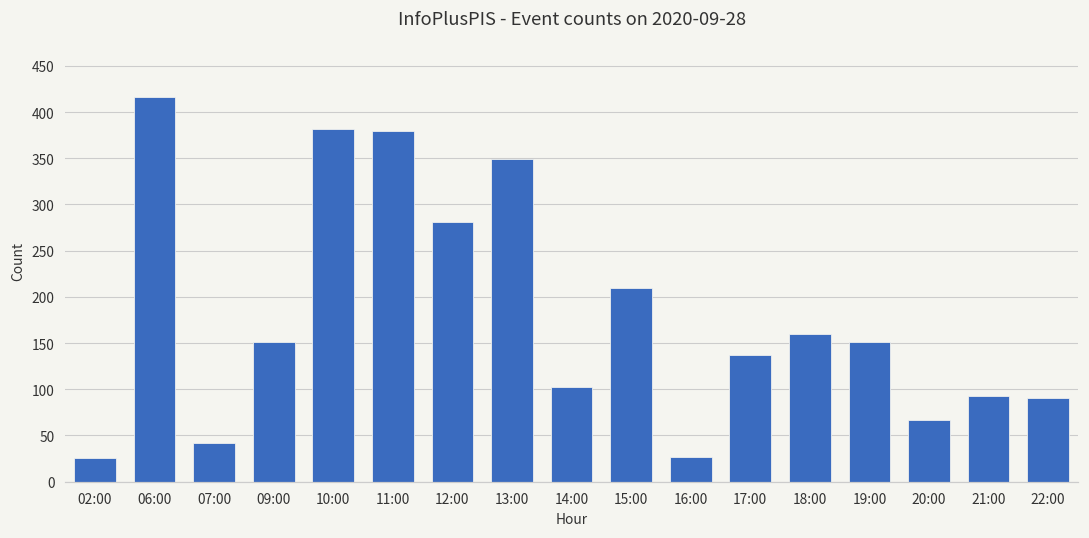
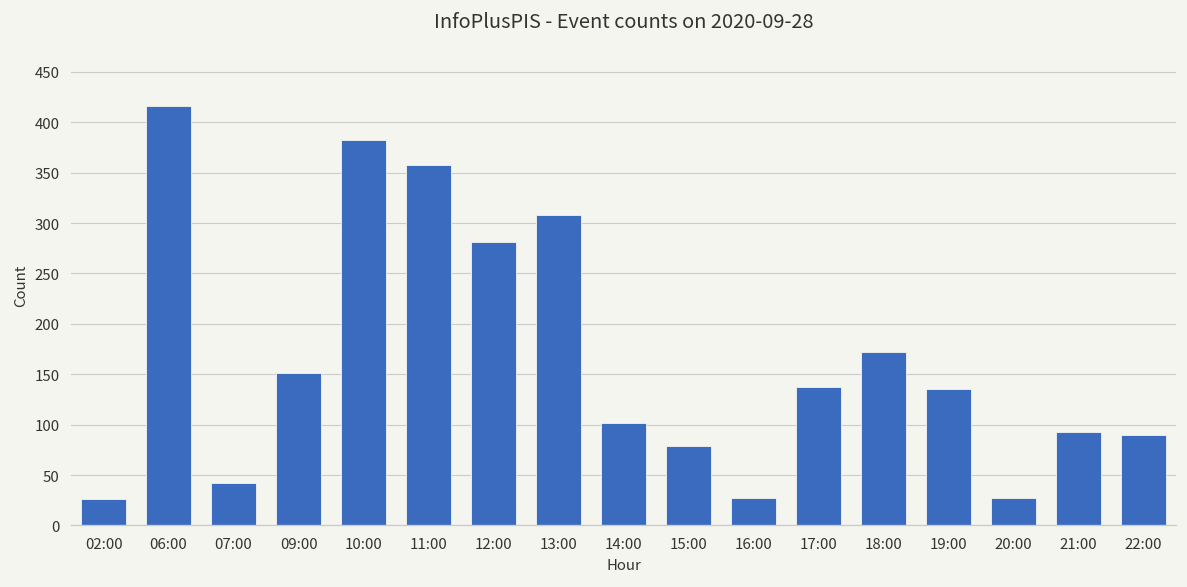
  {
    "02:00": 30,
    "06:00": 420,
    "07:00": 40,
    "09:00": 150,
    "10:00": 380,
-   "11:00": 380,
+   "11:00": 360,
    "12:00": 280,
-   "13:00": 350,
+   "13:00": 310,
    "14:00": 100,
-   "15:00": 210,
+   "15:00": 80,
    "16:00": 30,
    "17:00": 140,
-   "18:00": 160,
-   "19:00": 150,
-   "20:00": 70,
+   "18:00": 170,
+   "19:00": 140,
+   "20:00": 30,
    "21:00": 90,
    "22:00": 90
  }
